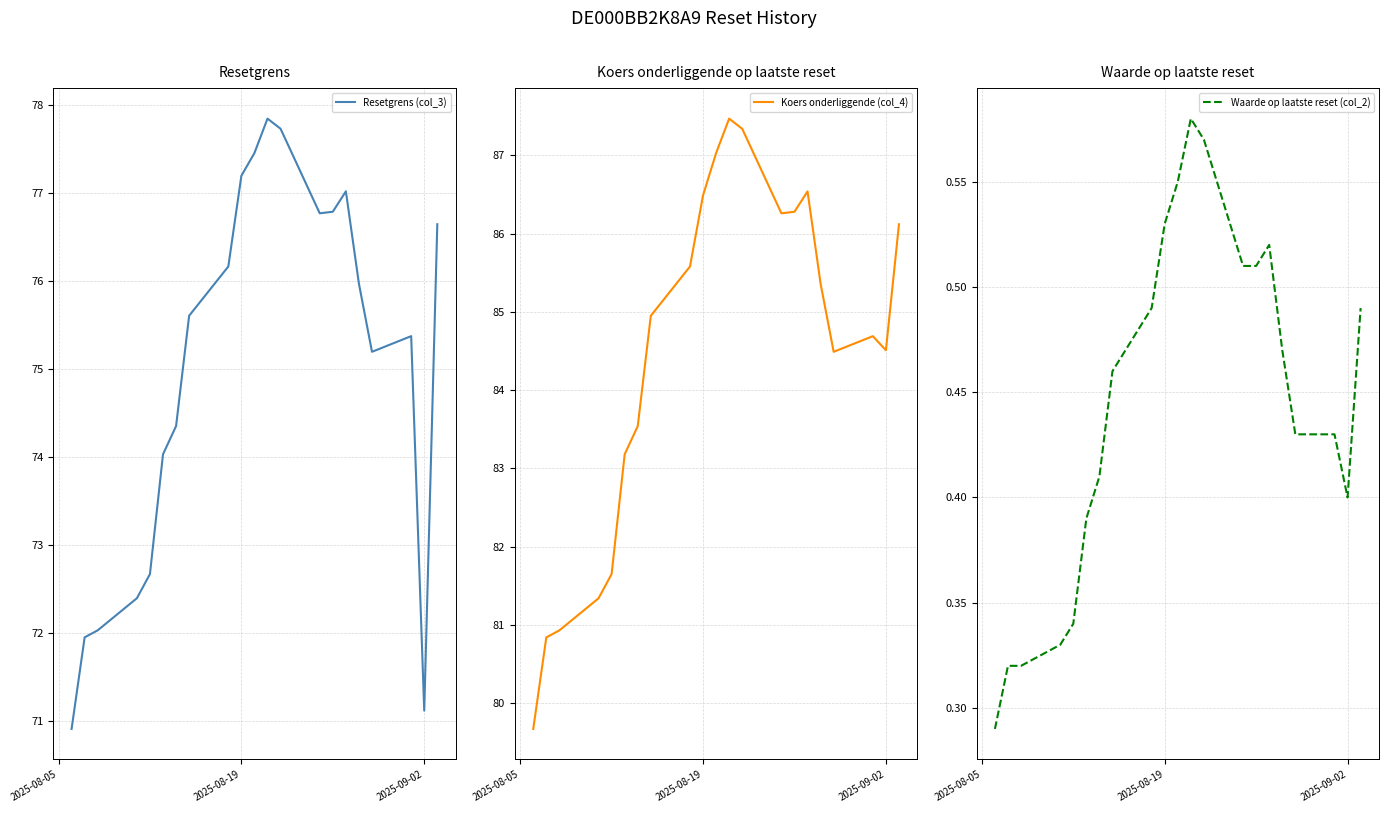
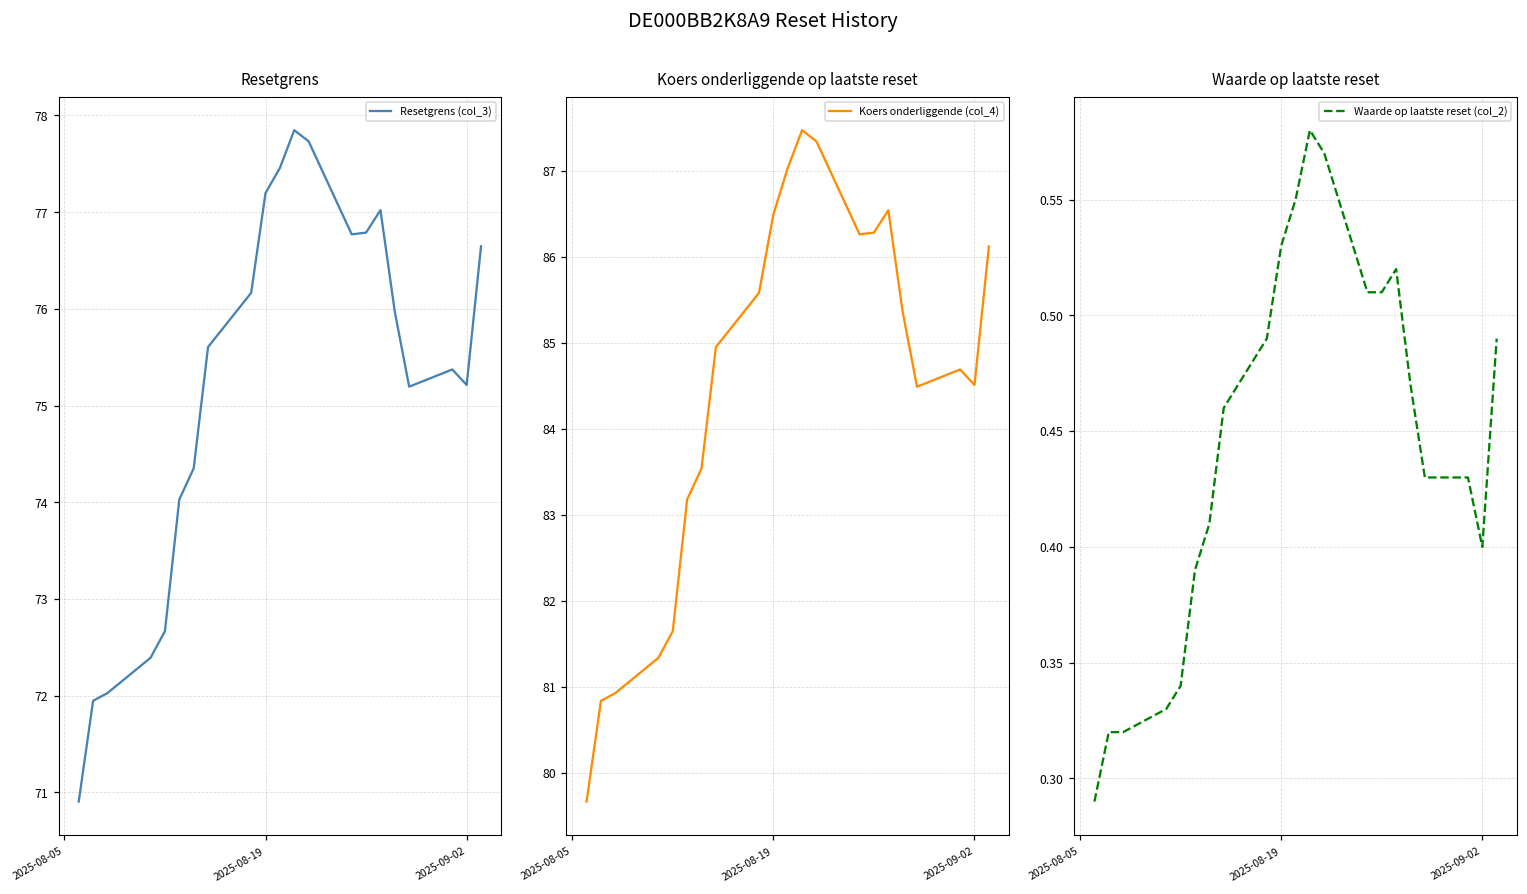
  {
    "Resetgrens": {
      "2025-08-19": 77.2,
-     "2025-09-02": 71.1
+     "2025-09-02": 75.2
    },
    "Koers onderliggende op laatste reset": {
      "2025-08-19": 86.5,
      "2025-09-02": 84.5
    },
    "Waarde op laatste reset": {
      "2025-08-19": 0.530,
      "2025-09-02": 0.400
    }
  }
